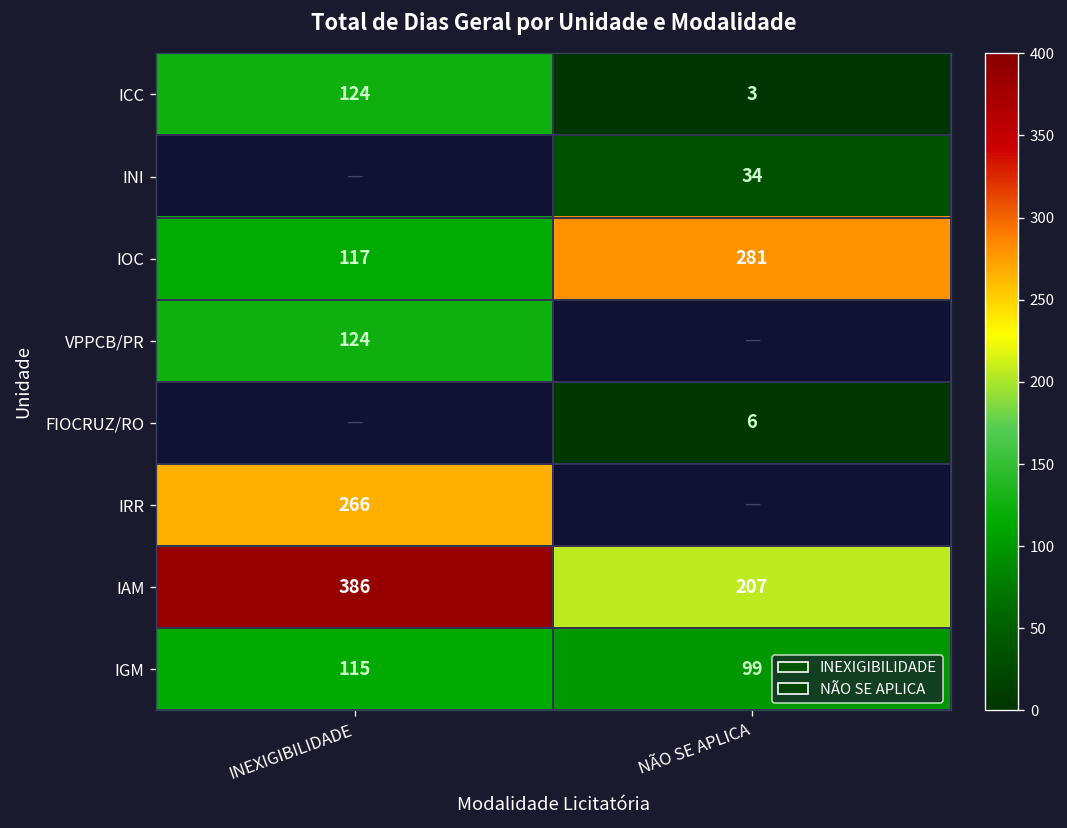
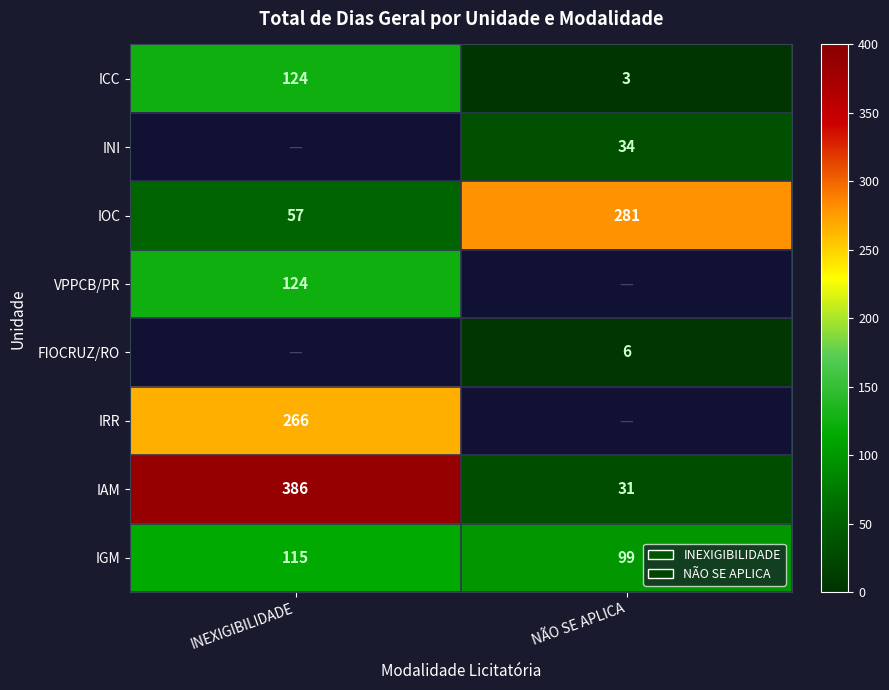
  {
    "ICC": {
      "INEXIGIBILIDADE": 124,
      "NÃO SE APLICA": 3
    },
    "INI": {
      "NÃO SE APLICA": 34
    },
    "IOC": {
-     "INEXIGIBILIDADE": 117,
+     "INEXIGIBILIDADE": 57,
      "NÃO SE APLICA": 281
    },
    "VPPCB/PR": {
      "INEXIGIBILIDADE": 124
    },
    "FIOCRUZ/RO": {
      "NÃO SE APLICA": 6
    },
    "IRR": {
      "INEXIGIBILIDADE": 266
    },
    "IAM": {
      "INEXIGIBILIDADE": 386,
-     "NÃO SE APLICA": 207
+     "NÃO SE APLICA": 31
    },
    "IGM": {
      "INEXIGIBILIDADE": 115,
      "NÃO SE APLICA": 99
    }
  }
